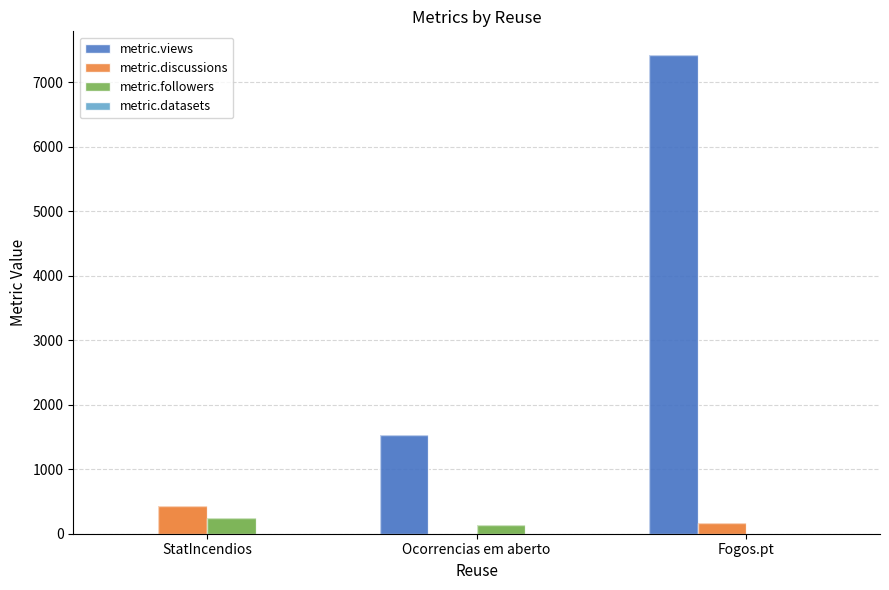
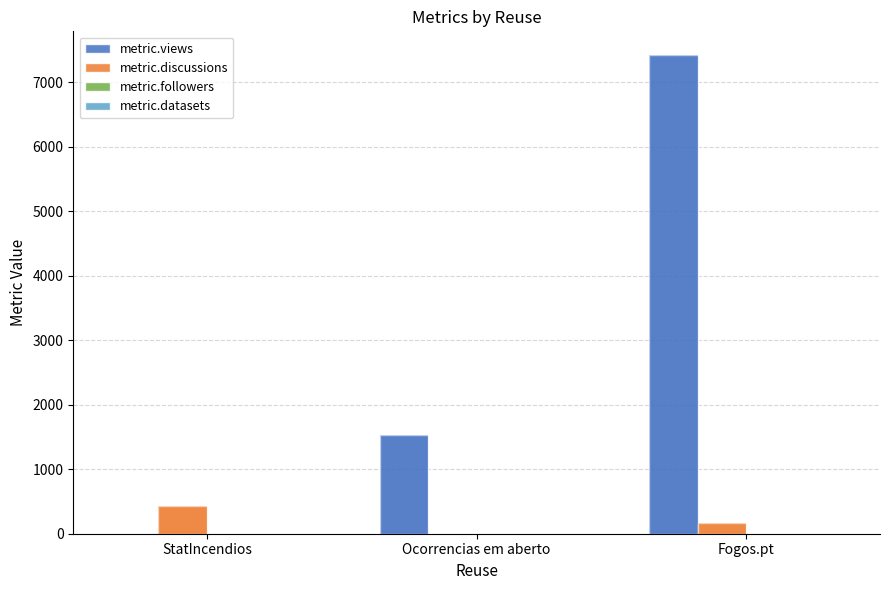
  {
    "metric.discussions": {
      "StatIncendios": 400,
      "Ocorrencias em aberto": 0,
      "Fogos.pt": 200
    },
    "metric.followers": {
-     "StatIncendios": 200,
-     "Ocorrencias em aberto": 100
+     "StatIncendios": 0,
+     "Ocorrencias em aberto": 0
    }
  }
